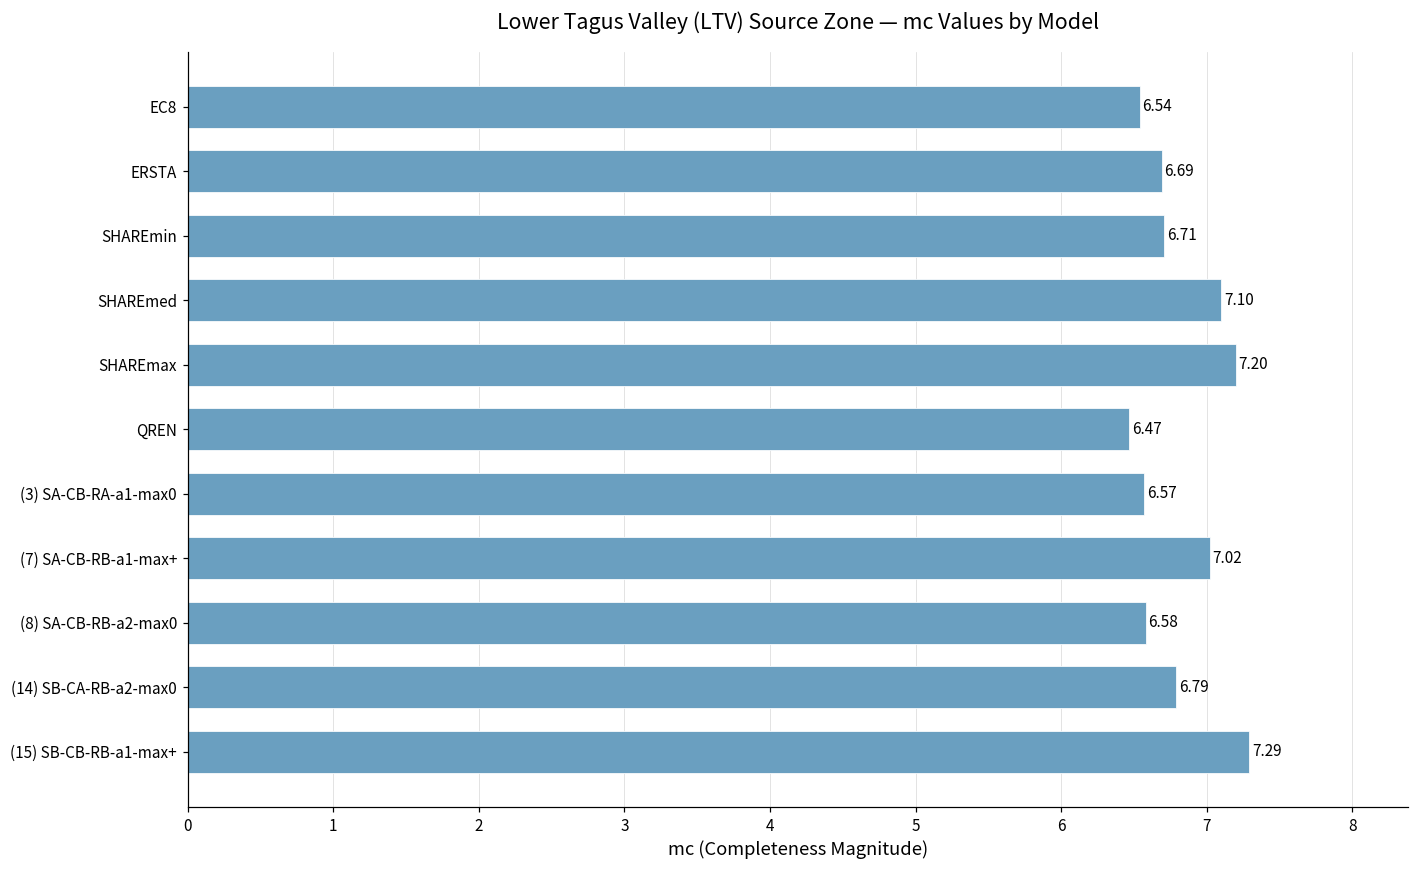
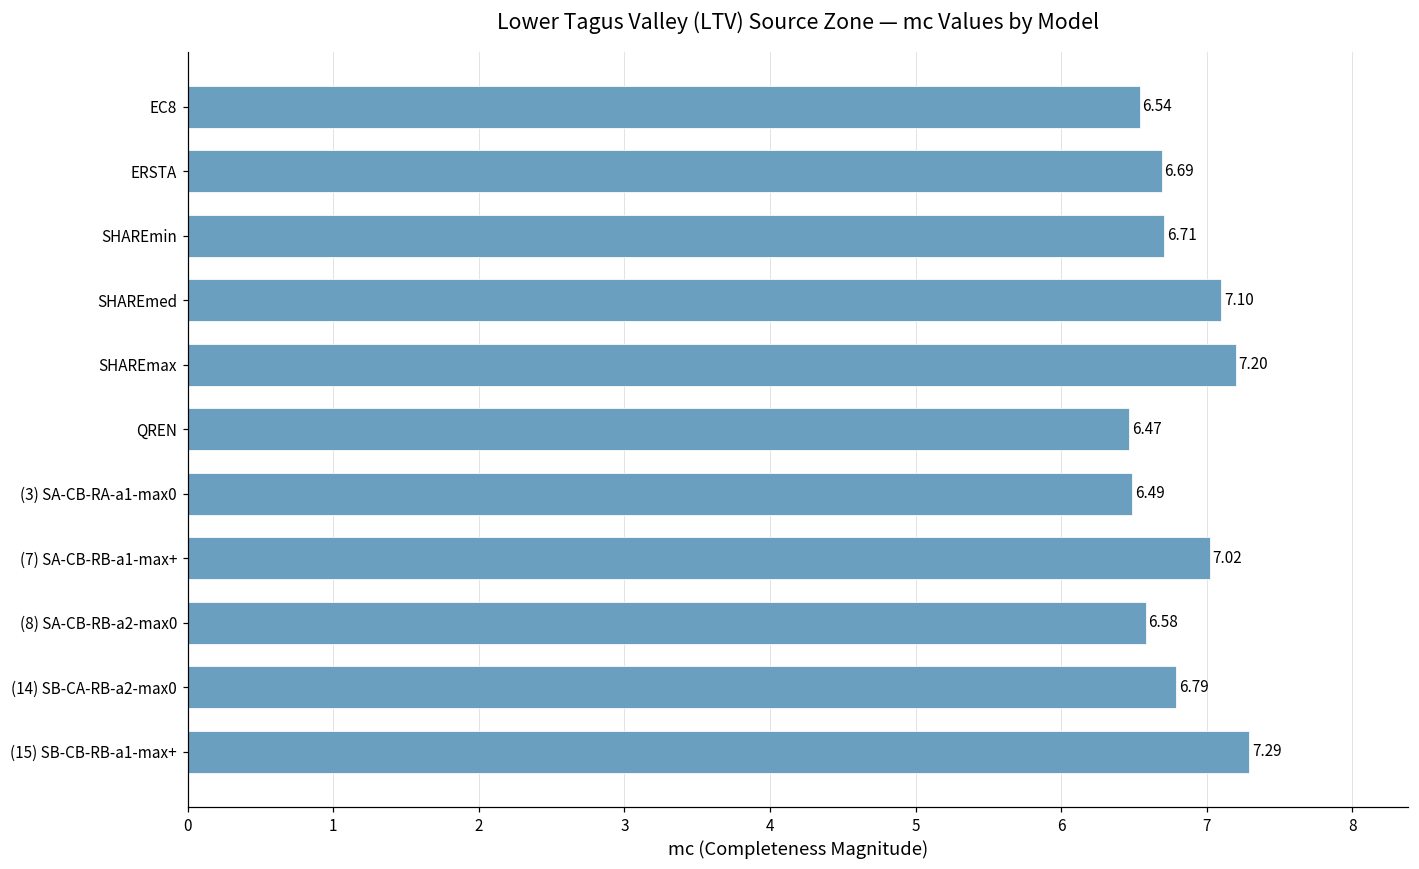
  {
    "EC8": 6.54,
    "ERSTA": 6.69,
    "SHAREmin": 6.71,
    "SHAREmed": 7.10,
    "SHAREmax": 7.20,
    "QREN": 6.47,
-   "(3) SA-CB-RA-a1-max0": 6.57,
+   "(3) SA-CB-RA-a1-max0": 6.49,
    "(7) SA-CB-RB-a1-max+": 7.02,
    "(8) SA-CB-RB-a2-max0": 6.58,
    "(14) SB-CA-RB-a2-max0": 6.79,
    "(15) SB-CB-RB-a1-max+": 7.29
  }
